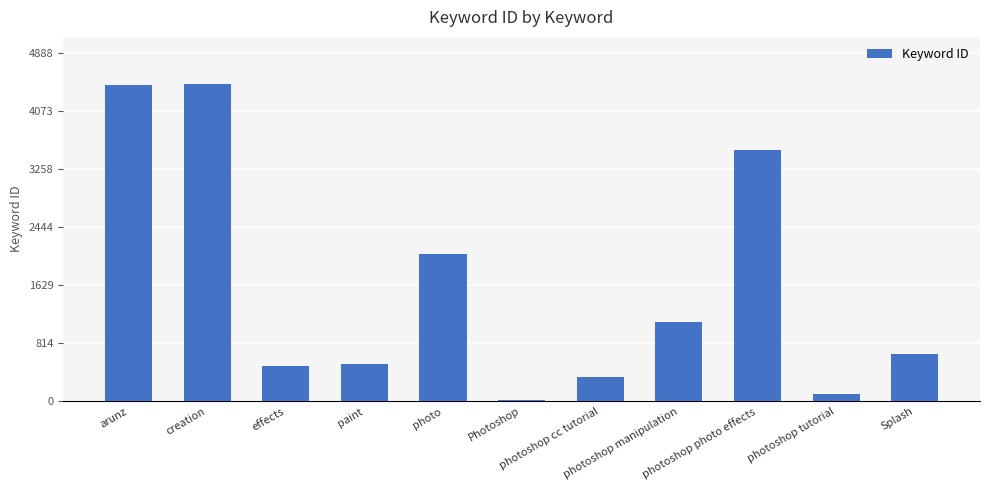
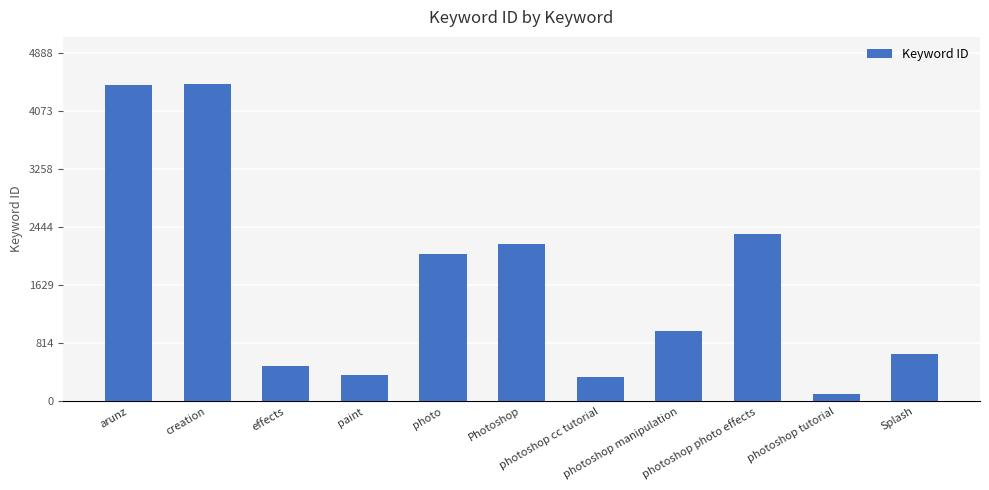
  {
    "arunz": 4400,
    "creation": 4400,
    "effects": 500,
-   "paint": 500,
+   "paint": 400,
    "photo": 2100,
-   "Photoshop": 0,
+   "Photoshop": 2200,
    "photoshop cc tutorial": 300,
-   "photoshop manipulation": 1100,
-   "photoshop photo effects": 3500,
+   "photoshop manipulation": 1000,
+   "photoshop photo effects": 2400,
    "photoshop tutorial": 100,
    "Splash": 700
  }
